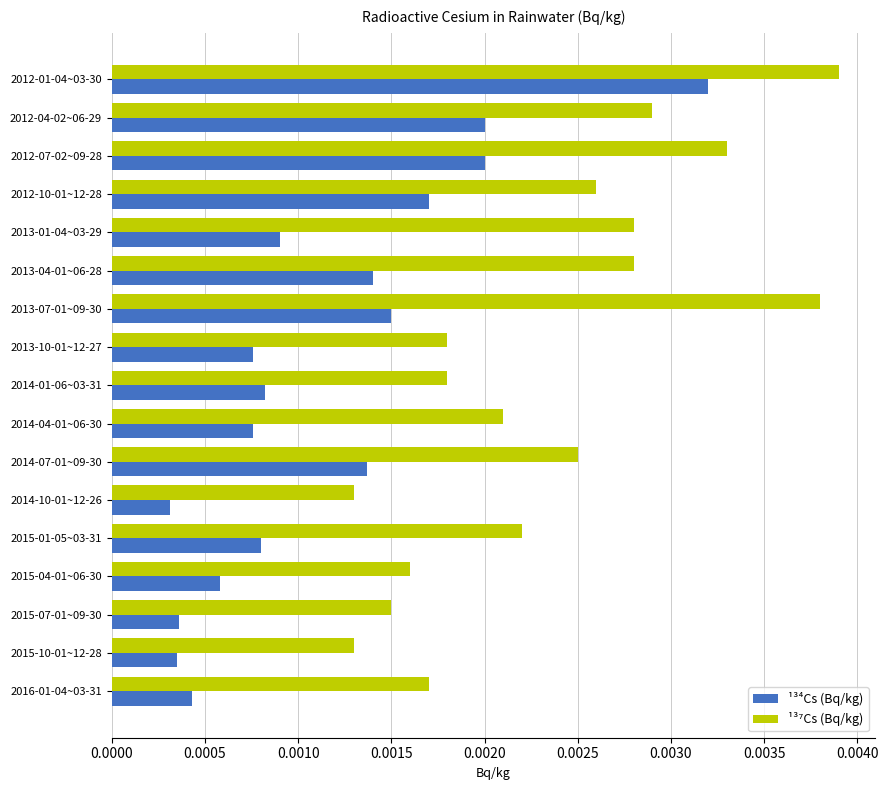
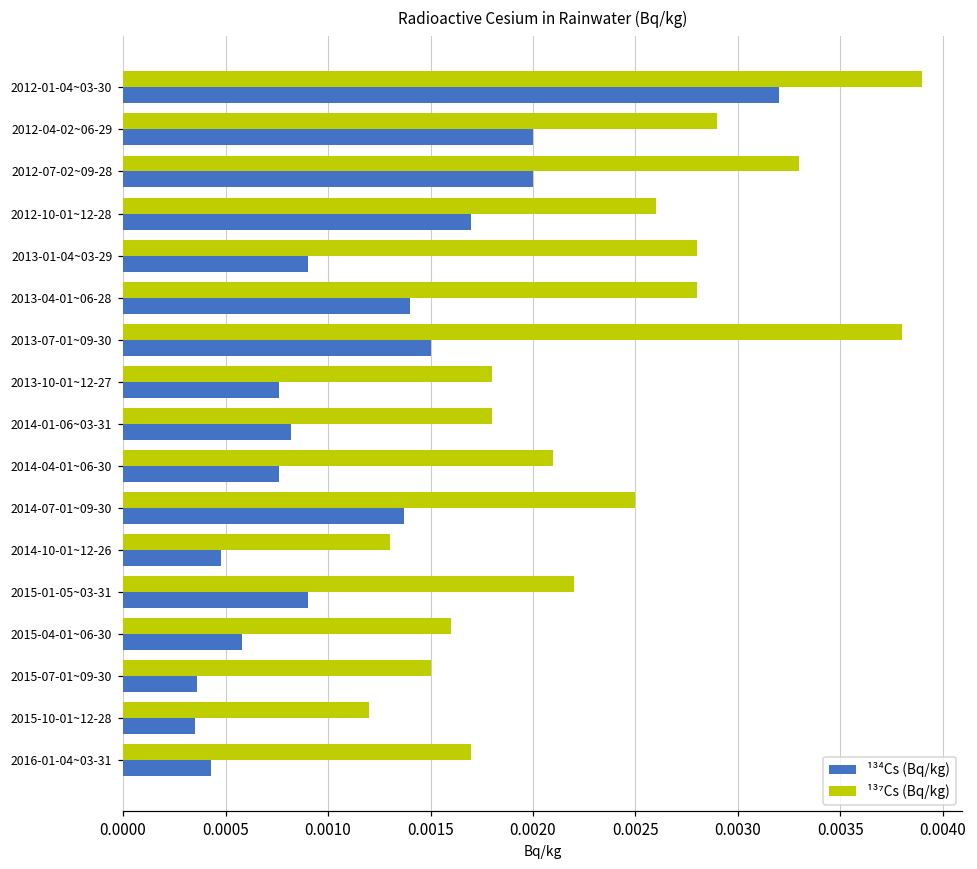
  {
    "¹³⁴Cs (Bq/kg)": {
      "2012-01-04~03-30": 0.00320,
      "2012-04-02~06-29": 0.00200,
      "2012-07-02~09-28": 0.00200,
      "2012-10-01~12-28": 0.00170,
      "2013-01-04~03-29": 0.00090,
      "2013-04-01~06-28": 0.00140,
      "2013-07-01~09-30": 0.00150,
      "2013-10-01~12-27": 0.00076,
      "2014-01-06~03-31": 0.00082,
      "2014-04-01~06-30": 0.00076,
      "2014-07-01~09-30": 0.00137,
-     "2014-10-01~12-26": 0.00031,
-     "2015-01-05~03-31": 0.0008,
+     "2014-10-01~12-26": 0.00048,
+     "2015-01-05~03-31": 0.0009,
      "2015-04-01~06-30": 0.00058,
      "2015-07-01~09-30": 0.00036,
      "2015-10-01~12-28": 0.00035,
      "2016-01-04~03-31": 0.00043
    },
    "¹³⁷Cs (Bq/kg)": {
      "2012-01-04~03-30": 0.0039,
      "2012-04-02~06-29": 0.0029,
      "2012-07-02~09-28": 0.0033,
      "2012-10-01~12-28": 0.0026,
      "2013-01-04~03-29": 0.0028,
      "2013-04-01~06-28": 0.0028,
      "2013-07-01~09-30": 0.0038,
      "2013-10-01~12-27": 0.0018,
      "2014-01-06~03-31": 0.0018,
      "2014-04-01~06-30": 0.0021,
      "2014-07-01~09-30": 0.0025,
      "2014-10-01~12-26": 0.0013,
      "2015-01-05~03-31": 0.0022,
      "2015-04-01~06-30": 0.0016,
      "2015-07-01~09-30": 0.0015,
-     "2015-10-01~12-28": 0.0013,
+     "2015-10-01~12-28": 0.0012,
      "2016-01-04~03-31": 0.0017
    }
  }
